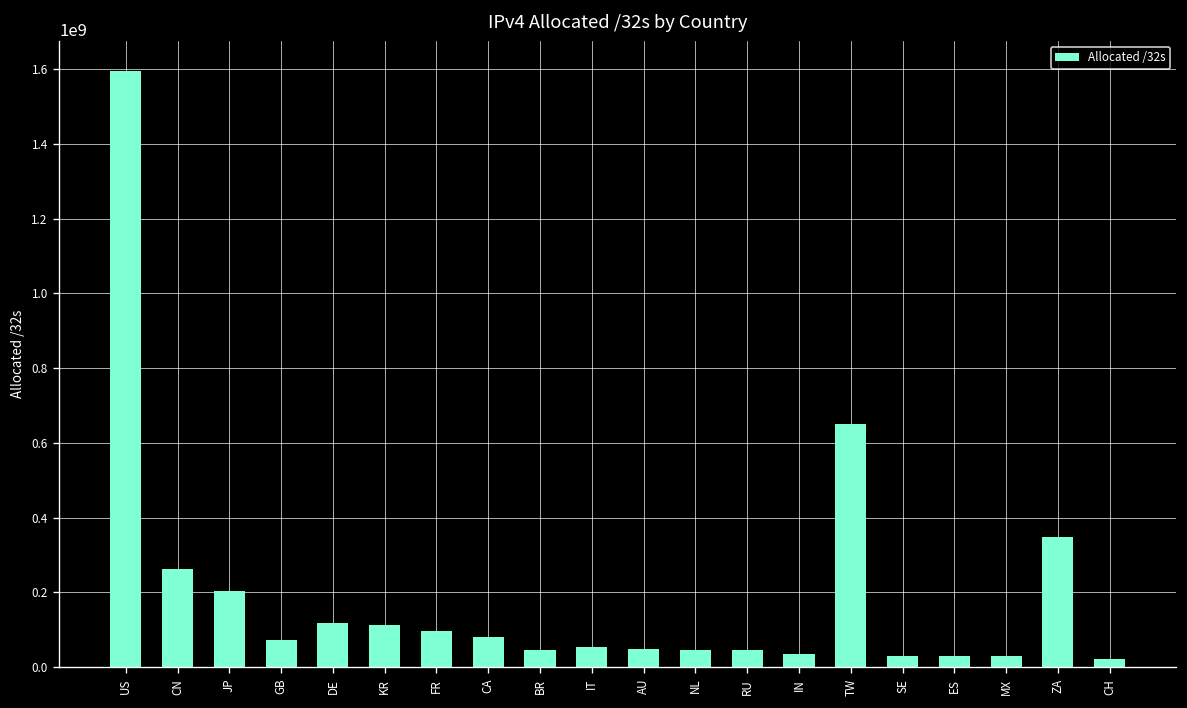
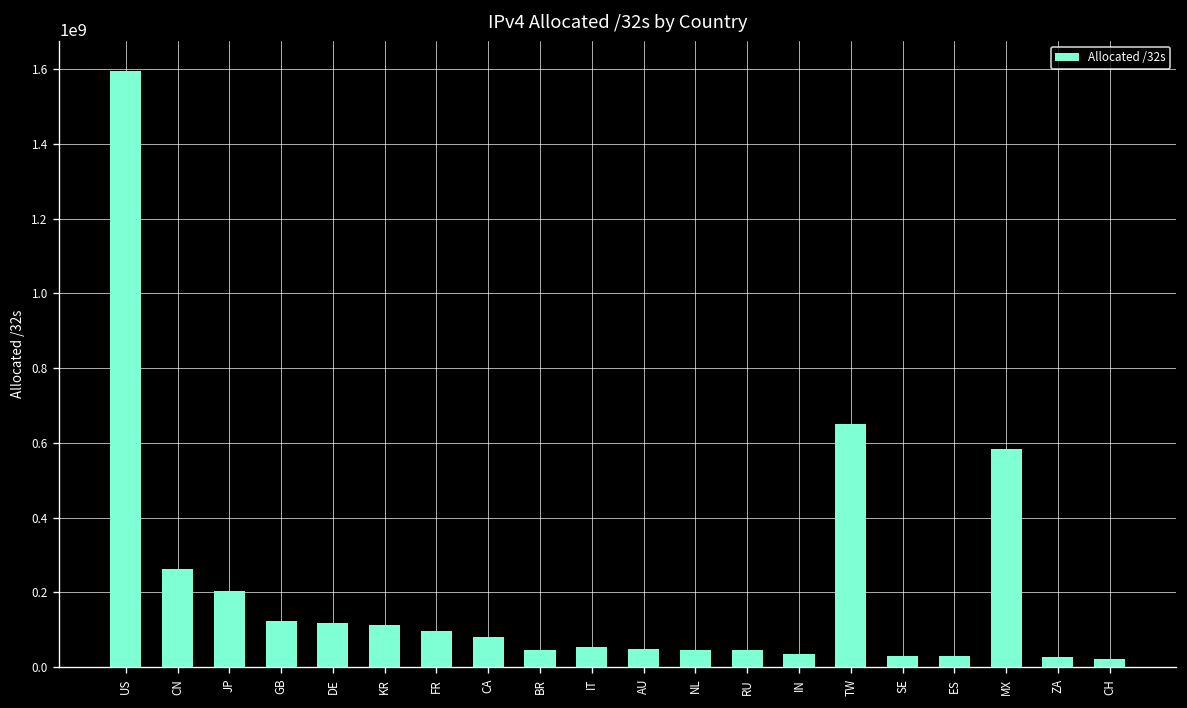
  {
    "US": 1600000000,
    "CN": 260000000,
    "JP": 200000000,
-   "GB": 70000000,
+   "GB": 120000000,
    "DE": 120000000,
    "KR": 110000000,
    "FR": 100000000,
    "CA": 80000000,
    "BR": 50000000,
    "IT": 50000000,
    "AU": 50000000,
    "NL": 50000000,
    "RU": 50000000,
    "IN": 40000000,
    "TW": 650000000,
    "SE": 30000000,
    "ES": 30000000,
-   "MX": 30000000,
-   "ZA": 350000000,
+   "MX": 580000000,
+   "ZA": 30000000,
    "CH": 20000000
  }
